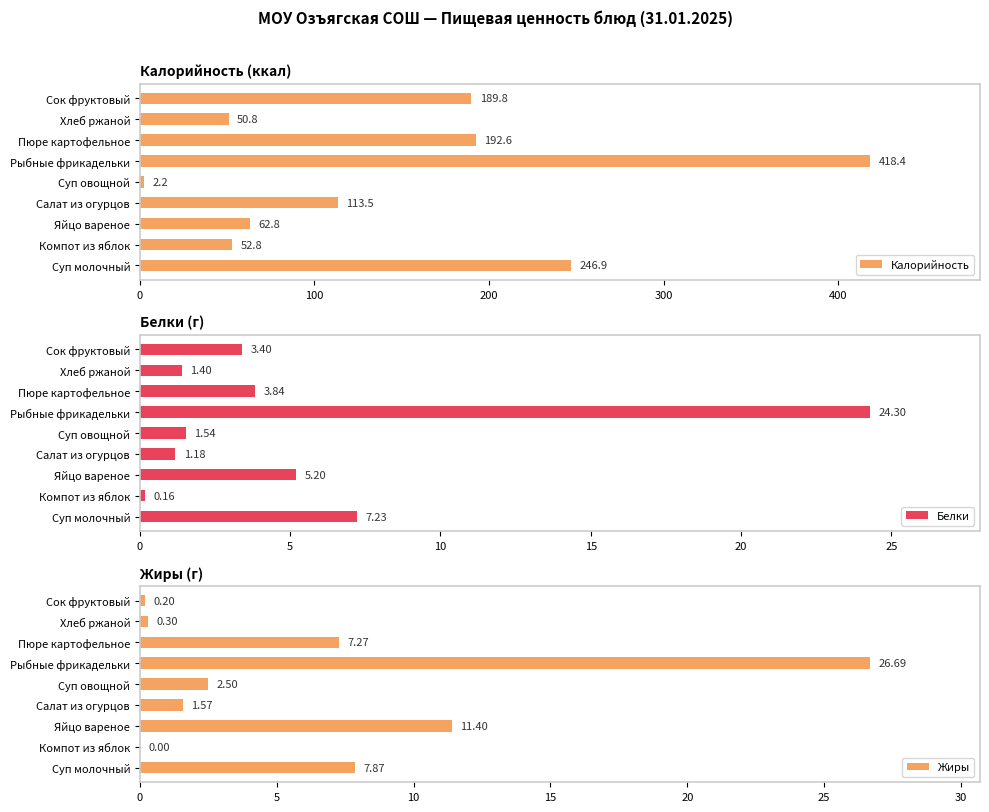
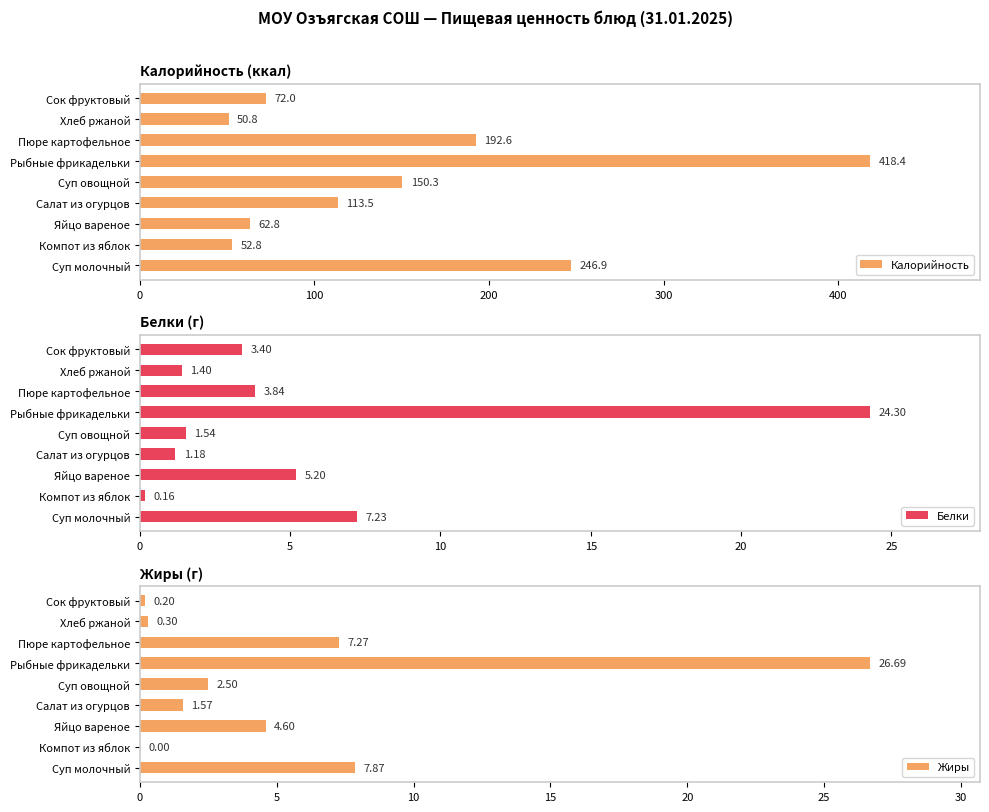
  {
    "Калорийность (ккал)": {
-     "Сок фруктовый": 189.8,
+     "Сок фруктовый": 72.0,
      "Хлеб ржаной": 50.8,
      "Пюре картофельное": 192.6,
      "Рыбные фрикадельки": 418.4,
-     "Суп овощной": 2.2,
+     "Суп овощной": 150.3,
      "Салат из огурцов": 113.5,
      "Яйцо вареное": 62.8,
      "Компот из яблок": 52.8,
      "Суп молочный": 246.9
    },
    "Белки (г)": {
      "Сок фруктовый": 3.40,
      "Хлеб ржаной": 1.40,
      "Пюре картофельное": 3.84,
      "Рыбные фрикадельки": 24.30,
      "Суп овощной": 1.54,
      "Салат из огурцов": 1.18,
      "Яйцо вареное": 5.20,
      "Компот из яблок": 0.16,
      "Суп молочный": 7.23
    },
    "Жиры (г)": {
      "Сок фруктовый": 0.20,
      "Хлеб ржаной": 0.30,
      "Пюре картофельное": 7.27,
      "Рыбные фрикадельки": 26.69,
      "Суп овощной": 2.50,
      "Салат из огурцов": 1.57,
-     "Яйцо вареное": 11.40,
+     "Яйцо вареное": 4.60,
      "Компот из яблок": 0.00,
      "Суп молочный": 7.87
    }
  }
